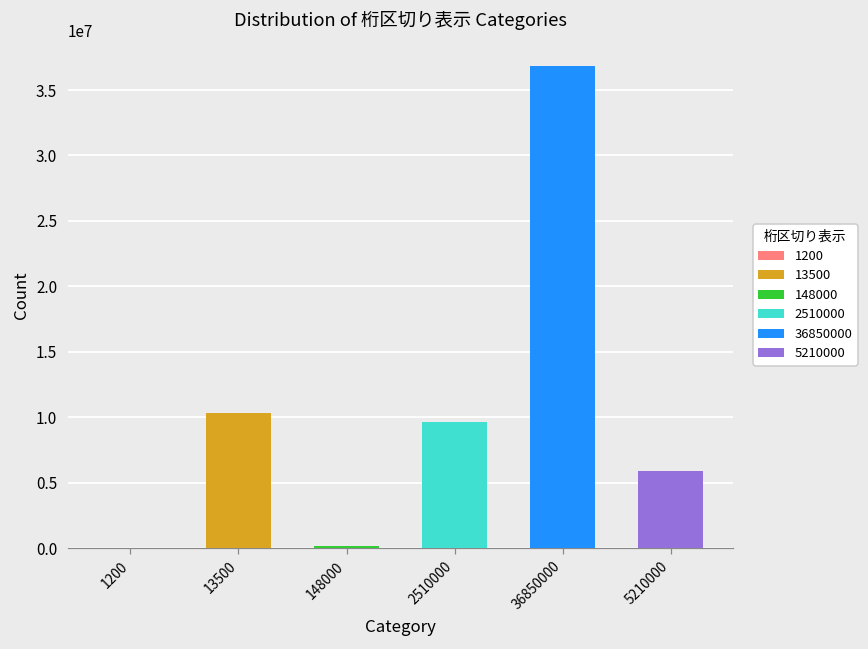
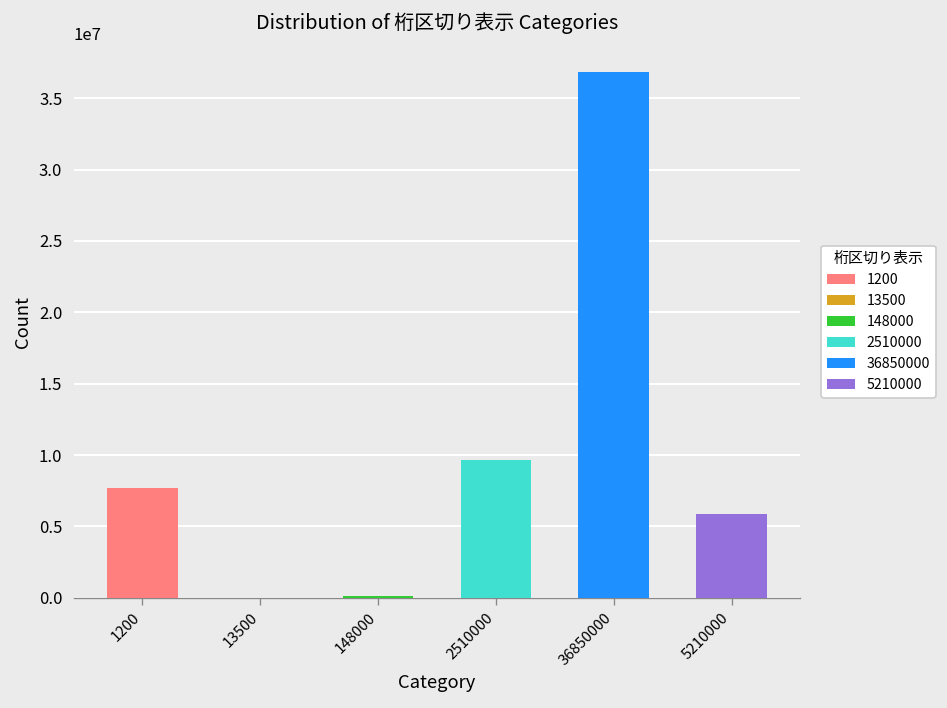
  {
-   "1200": 0,
-   "13500": 10300000,
+   "1200": 7700000,
+   "13500": 0,
    "2510000": 9600000,
    "36850000": 36900000,
    "5210000": 5900000
  }
